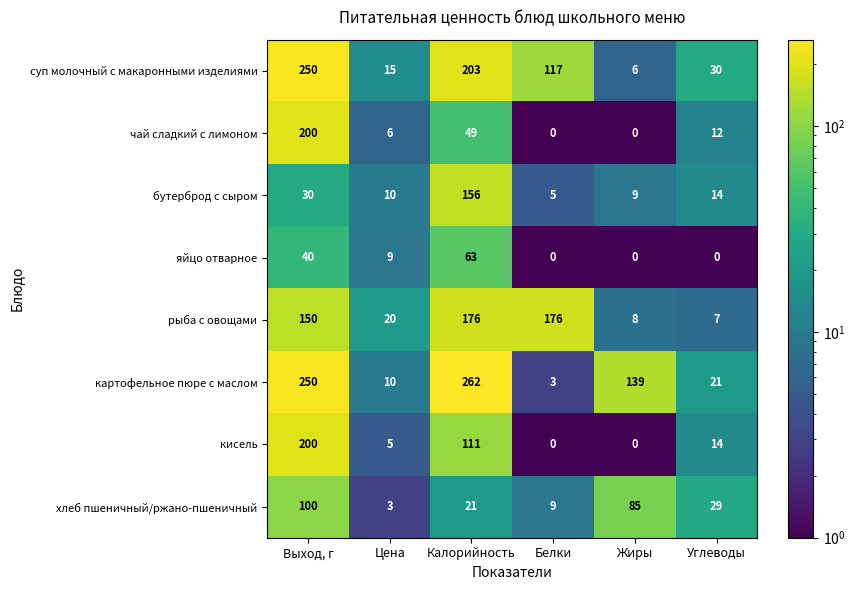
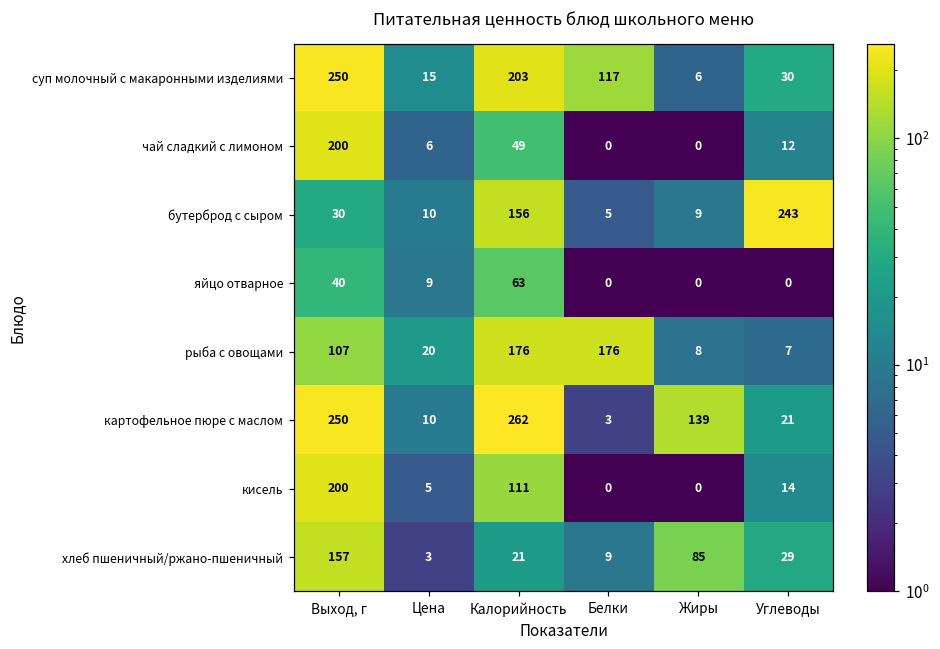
  {
    "суп молочный с макаронными изделиями": {
      "Выход, г": 250,
      "Цена": 15,
      "Калорийность": 203,
      "Белки": 117,
      "Жиры": 6,
      "Углеводы": 30
    },
    "чай сладкий с лимоном": {
      "Выход, г": 200,
      "Цена": 6,
      "Калорийность": 49,
      "Белки": 0,
      "Жиры": 0,
      "Углеводы": 12
    },
    "бутерброд с сыром": {
      "Выход, г": 30,
      "Цена": 10,
      "Калорийность": 156,
      "Белки": 5,
      "Жиры": 9,
-     "Углеводы": 14
+     "Углеводы": 243
    },
    "яйцо отварное": {
      "Выход, г": 40,
      "Цена": 9,
      "Калорийность": 63,
      "Белки": 0,
      "Жиры": 0,
      "Углеводы": 0
    },
    "рыба с овощами": {
-     "Выход, г": 150,
+     "Выход, г": 107,
      "Цена": 20,
      "Калорийность": 176,
      "Белки": 176,
      "Жиры": 8,
      "Углеводы": 7
    },
    "картофельное пюре с маслом": {
      "Выход, г": 250,
      "Цена": 10,
      "Калорийность": 262,
      "Белки": 3,
      "Жиры": 139,
      "Углеводы": 21
    },
    "кисель": {
      "Выход, г": 200,
      "Цена": 5,
      "Калорийность": 111,
      "Белки": 0,
      "Жиры": 0,
      "Углеводы": 14
    },
    "хлеб пшеничный/ржано-пшеничный": {
-     "Выход, г": 100,
+     "Выход, г": 157,
      "Цена": 3,
      "Калорийность": 21,
      "Белки": 9,
      "Жиры": 85,
      "Углеводы": 29
    }
  }
